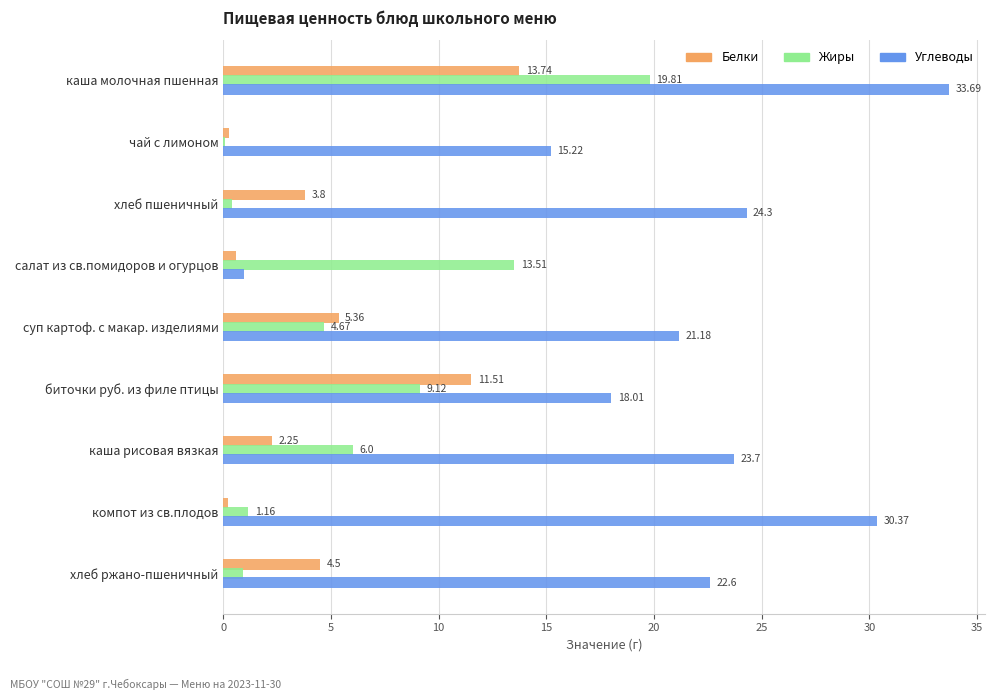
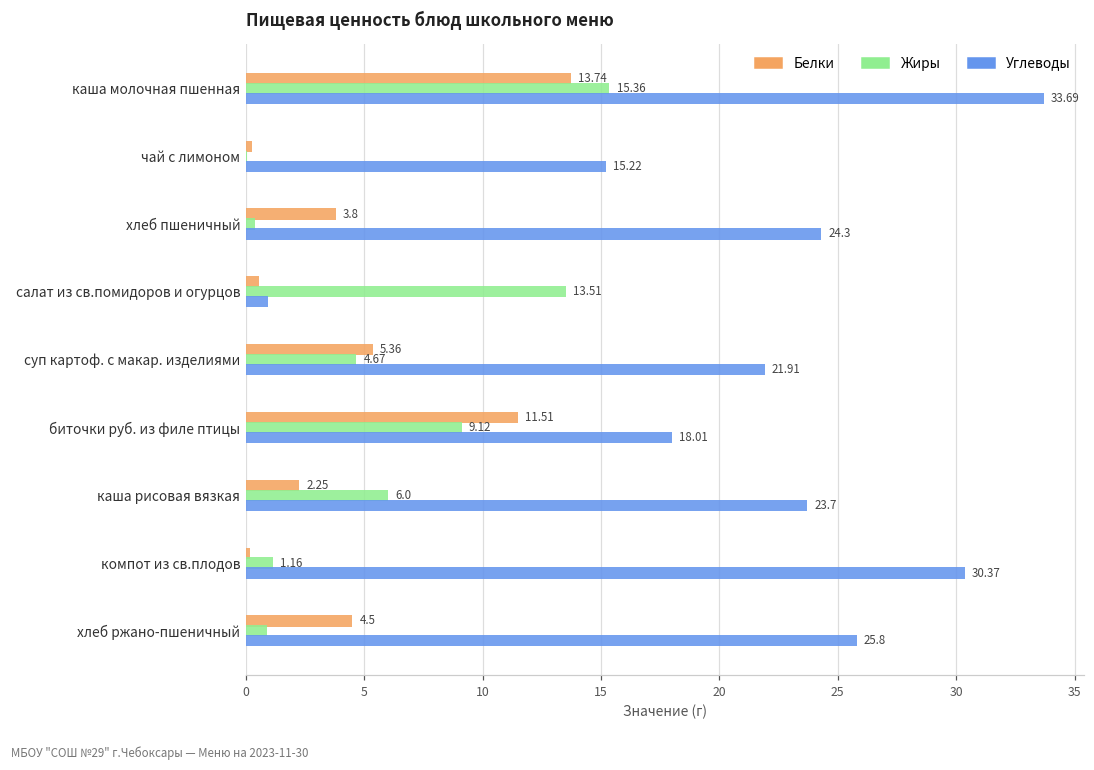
  {
    "Белки": {
      "каша молочная пшенная": 13.74,
      "хлеб пшеничный": 3.8,
      "суп картоф. с макар. изделиями": 5.36,
      "биточки руб. из филе птицы": 11.51,
      "каша рисовая вязкая": 2.25,
      "хлеб ржано-пшеничный": 4.5
    },
    "Жиры": {
-     "каша молочная пшенная": 19.81,
+     "каша молочная пшенная": 15.36,
      "салат из св.помидоров и огурцов": 13.51,
      "суп картоф. с макар. изделиями": 4.67,
      "биточки руб. из филе птицы": 9.12,
      "каша рисовая вязкая": 6.0,
      "компот из св.плодов": 1.16
    },
    "Углеводы": {
      "каша молочная пшенная": 33.69,
      "чай с лимоном": 15.22,
      "хлеб пшеничный": 24.3,
-     "суп картоф. с макар. изделиями": 21.18,
+     "суп картоф. с макар. изделиями": 21.91,
      "биточки руб. из филе птицы": 18.01,
      "каша рисовая вязкая": 23.7,
      "компот из св.плодов": 30.37,
-     "хлеб ржано-пшеничный": 22.6
+     "хлеб ржано-пшеничный": 25.8
    }
  }
